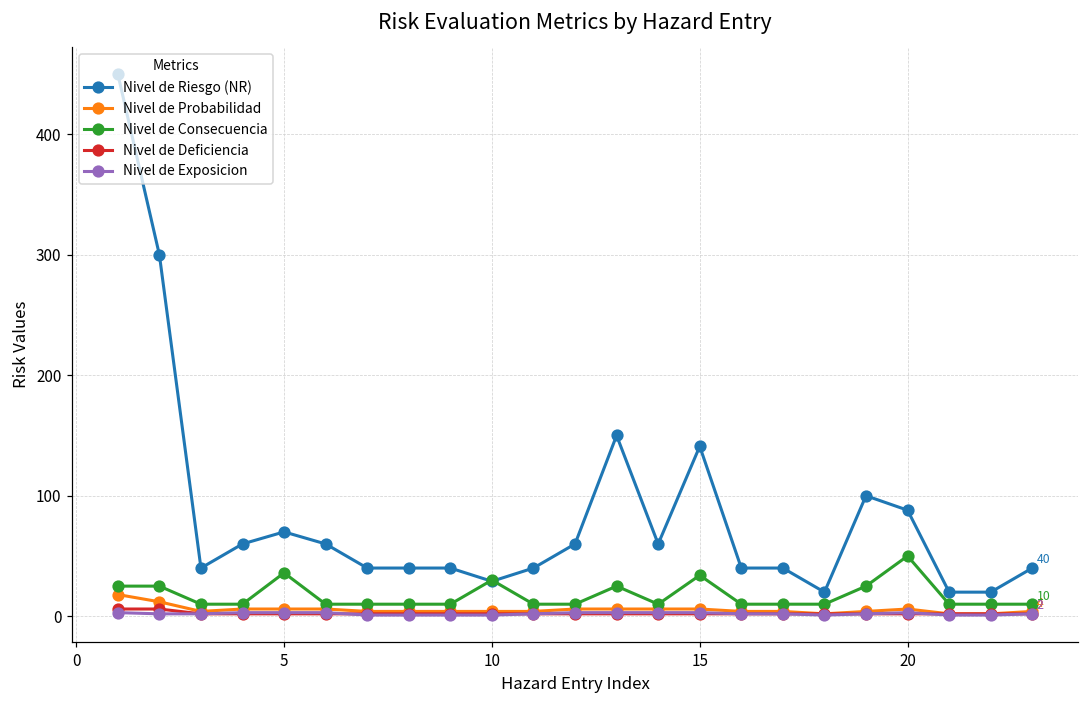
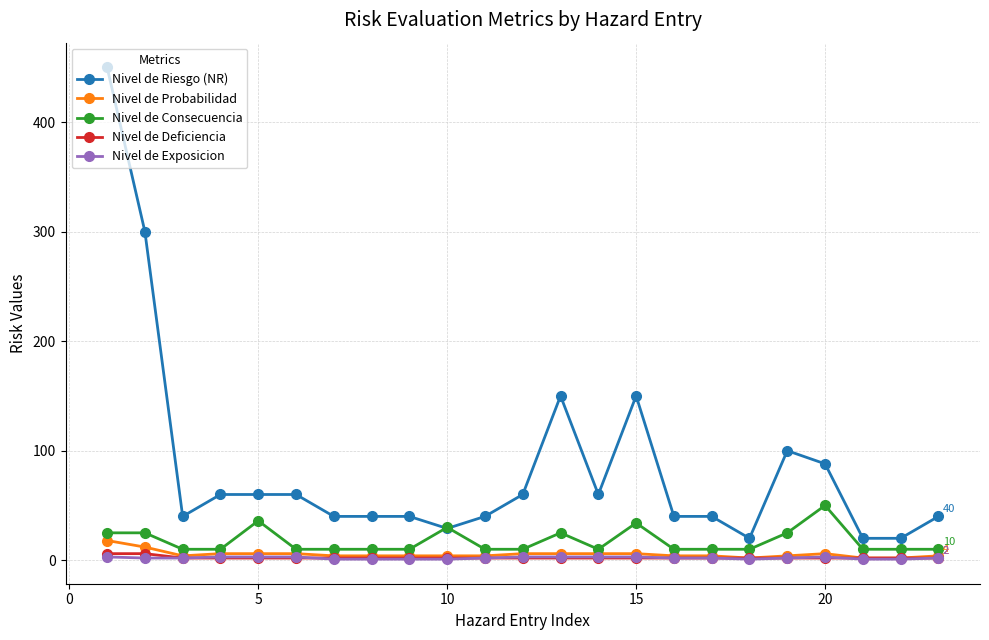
  {
    "Nivel de Riesgo (NR)": {
-     "5": 70,
-     "15": 141,
+     "5": 60,
+     "15": 150,
      "20": 88
    },
    "Nivel de Probabilidad": {
      "5": 6,
      "15": 6,
      "20": 6
    },
    "Nivel de Consecuencia": {
      "5": 36,
      "15": 34,
      "20": 50
    }
  }
